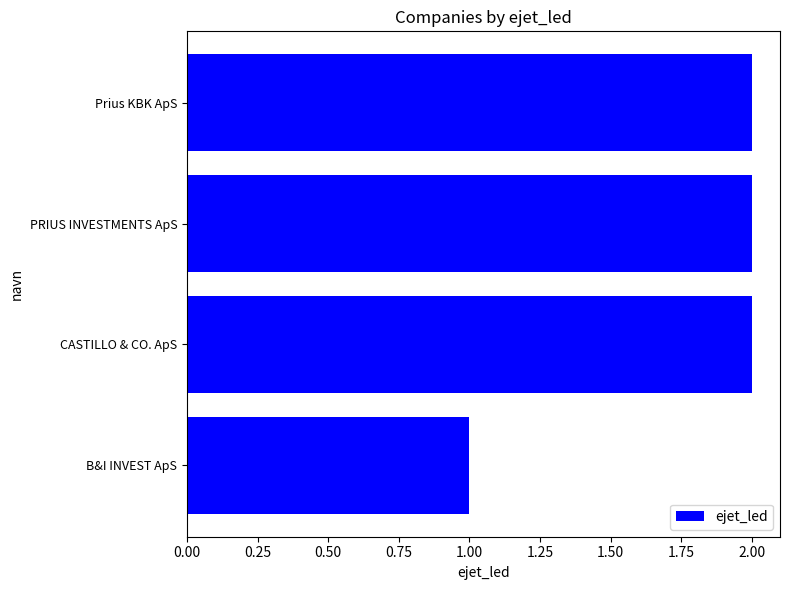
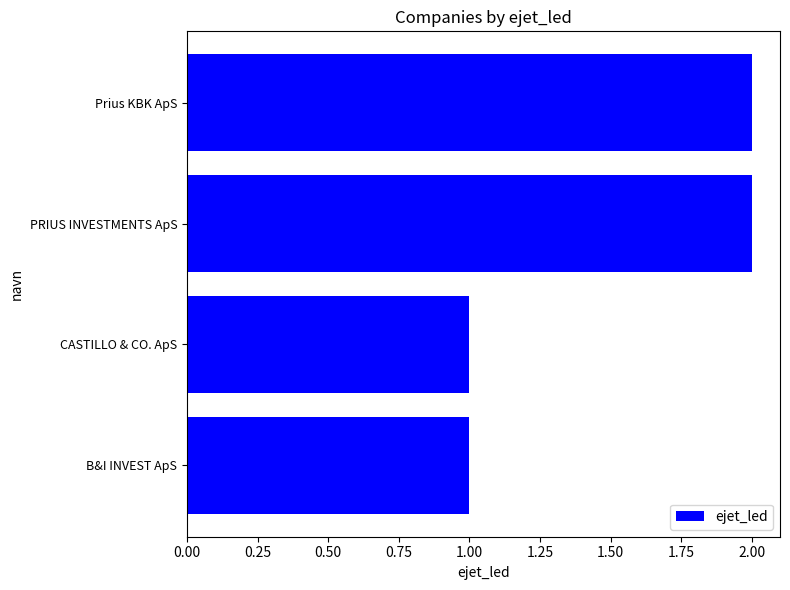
  {
    "Prius KBK ApS": 2,
    "PRIUS INVESTMENTS ApS": 2,
-   "CASTILLO & CO. ApS": 2,
+   "CASTILLO & CO. ApS": 1,
    "B&I INVEST ApS": 1
  }
